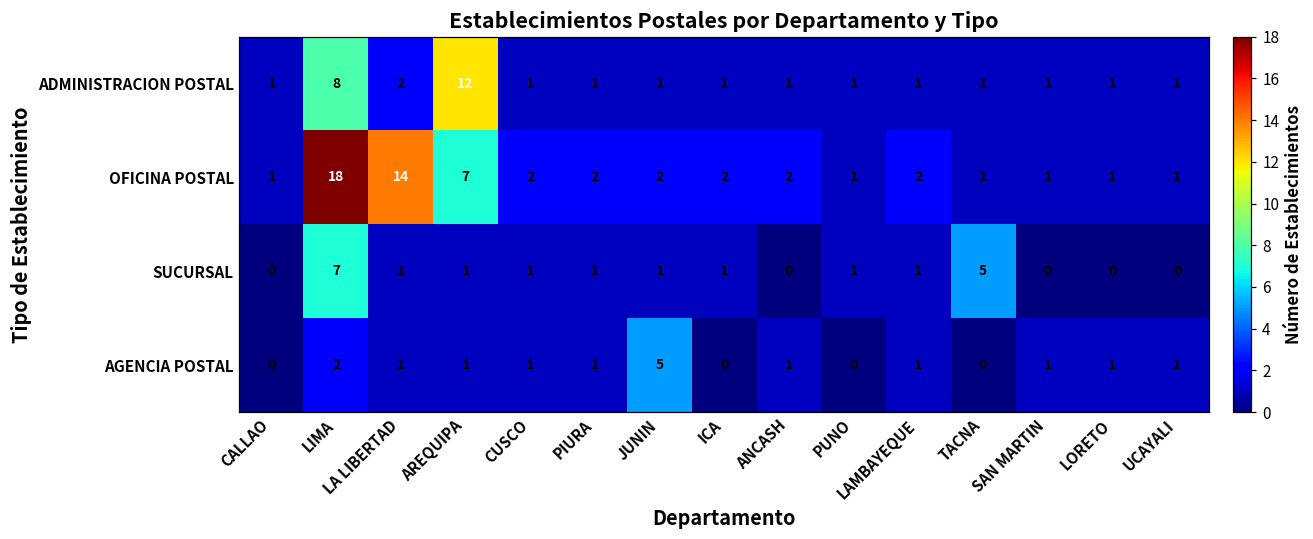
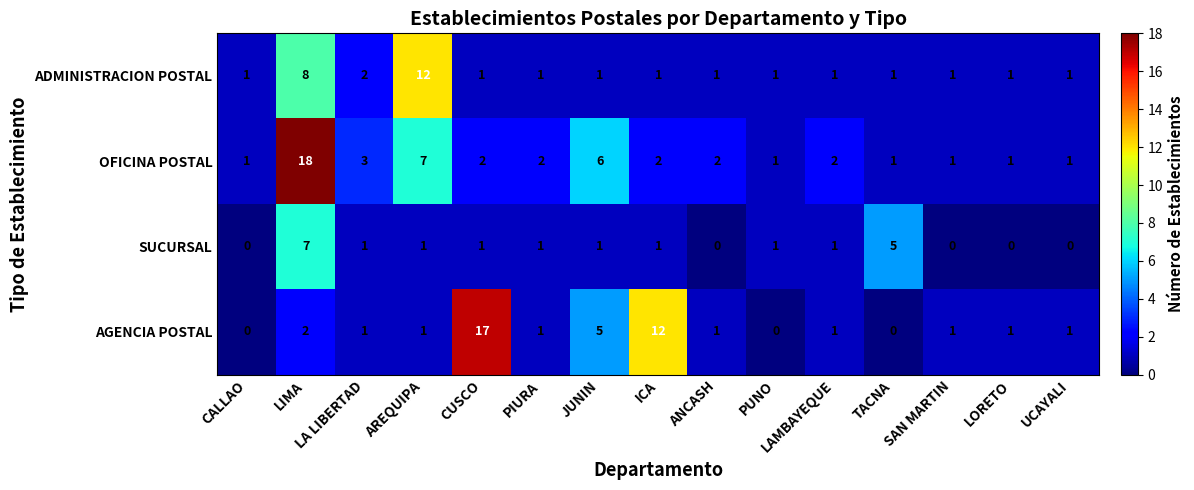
  {
    "ADMINISTRACION POSTAL": {
      "CALLAO": 1,
      "LIMA": 8,
      "LA LIBERTAD": 2,
      "AREQUIPA": 12,
      "CUSCO": 1,
      "PIURA": 1,
      "JUNIN": 1,
      "ICA": 1,
      "ANCASH": 1,
      "PUNO": 1,
      "LAMBAYEQUE": 1,
      "TACNA": 1,
      "SAN MARTIN": 1,
      "LORETO": 1,
      "UCAYALI": 1
    },
    "OFICINA POSTAL": {
      "CALLAO": 1,
      "LIMA": 18,
-     "LA LIBERTAD": 14,
+     "LA LIBERTAD": 3,
      "AREQUIPA": 7,
      "CUSCO": 2,
      "PIURA": 2,
-     "JUNIN": 2,
+     "JUNIN": 6,
      "ICA": 2,
      "ANCASH": 2,
      "PUNO": 1,
      "LAMBAYEQUE": 2,
      "TACNA": 1,
      "SAN MARTIN": 1,
      "LORETO": 1,
      "UCAYALI": 1
    },
    "SUCURSAL": {
      "CALLAO": 0,
      "LIMA": 7,
      "LA LIBERTAD": 1,
      "AREQUIPA": 1,
      "CUSCO": 1,
      "PIURA": 1,
      "JUNIN": 1,
      "ICA": 1,
      "ANCASH": 0,
      "PUNO": 1,
      "LAMBAYEQUE": 1,
      "TACNA": 5,
      "SAN MARTIN": 0,
      "LORETO": 0,
      "UCAYALI": 0
    },
    "AGENCIA POSTAL": {
      "CALLAO": 0,
      "LIMA": 2,
      "LA LIBERTAD": 1,
      "AREQUIPA": 1,
-     "CUSCO": 1,
+     "CUSCO": 17,
      "PIURA": 1,
      "JUNIN": 5,
-     "ICA": 0,
+     "ICA": 12,
      "ANCASH": 1,
      "PUNO": 0,
      "LAMBAYEQUE": 1,
      "TACNA": 0,
      "SAN MARTIN": 1,
      "LORETO": 1,
      "UCAYALI": 1
    }
  }
